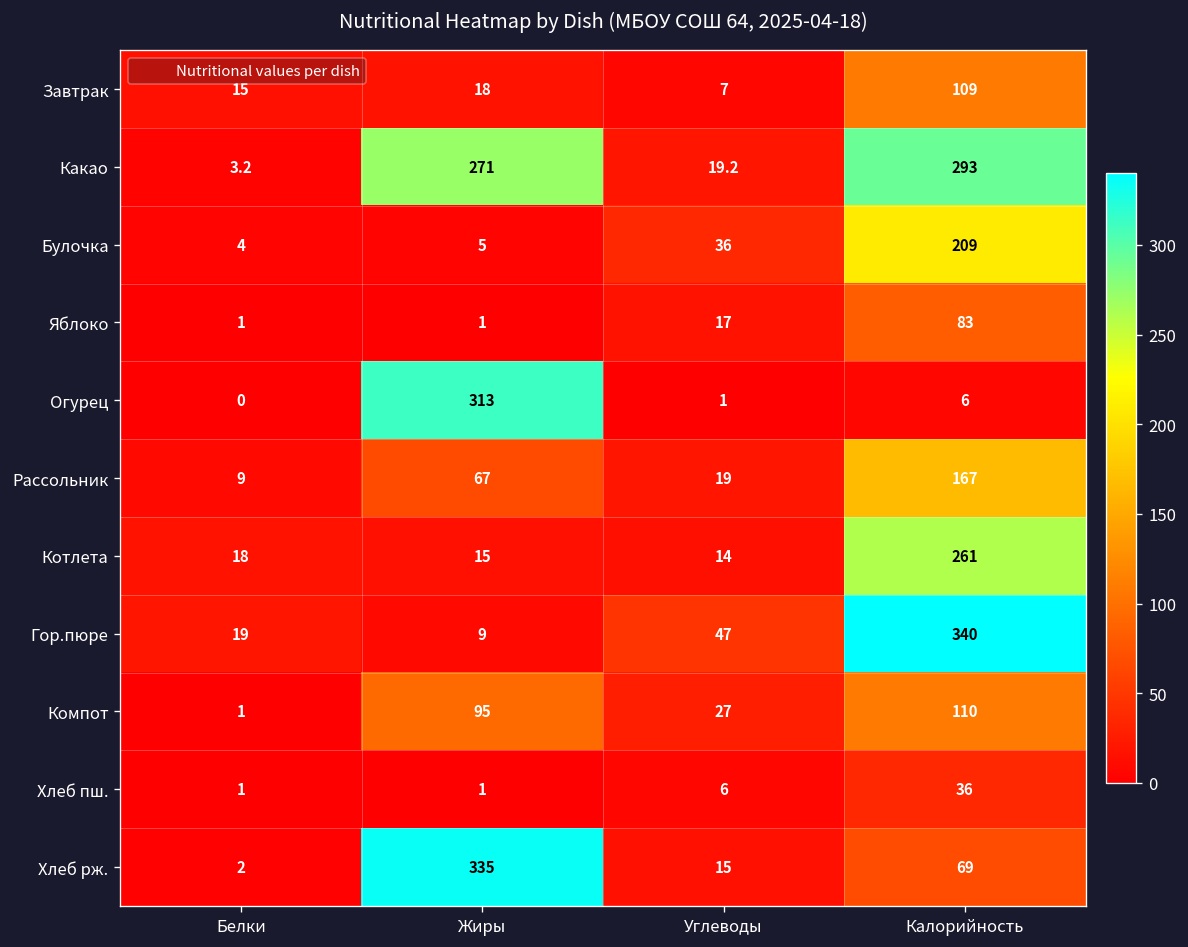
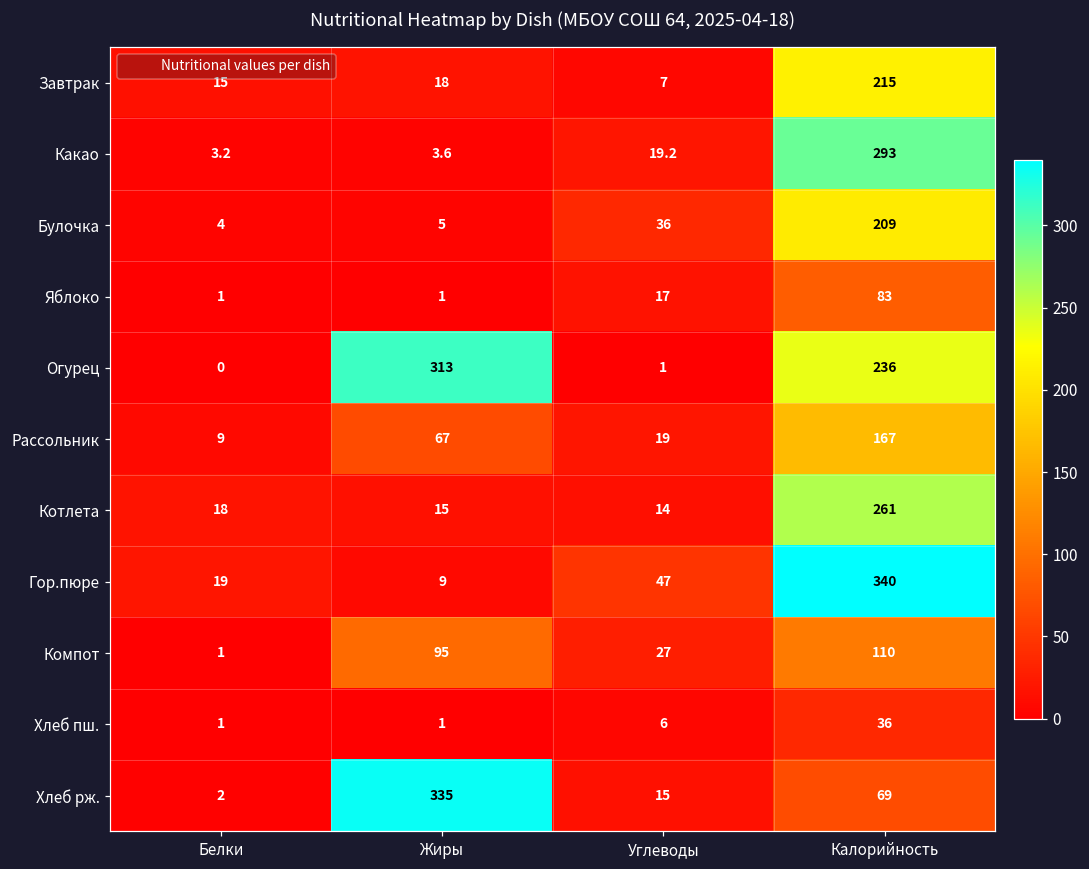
  {
    "Завтрак": {
      "Жиры": 18,
      "Углеводы": 7,
-     "Калорийность": 109
+     "Калорийность": 215
    },
    "Какао": {
      "Белки": 3.2,
-     "Жиры": 271,
+     "Жиры": 3.6,
      "Углеводы": 19.2,
      "Калорийность": 293
    },
    "Булочка": {
      "Белки": 4,
      "Жиры": 5,
      "Углеводы": 36,
      "Калорийность": 209
    },
    "Яблоко": {
      "Белки": 1,
      "Жиры": 1,
      "Углеводы": 17,
      "Калорийность": 83
    },
    "Огурец": {
      "Белки": 0,
      "Жиры": 313,
      "Углеводы": 1,
-     "Калорийность": 6
+     "Калорийность": 236
    },
    "Рассольник": {
      "Белки": 9,
      "Жиры": 67,
      "Углеводы": 19,
      "Калорийность": 167
    },
    "Котлета": {
      "Белки": 18,
      "Жиры": 15,
      "Углеводы": 14,
      "Калорийность": 261
    },
    "Гор.пюре": {
      "Белки": 19,
      "Жиры": 9,
      "Углеводы": 47,
      "Калорийность": 340
    },
    "Компот": {
      "Белки": 1,
      "Жиры": 95,
      "Углеводы": 27,
      "Калорийность": 110
    },
    "Хлеб пш.": {
      "Белки": 1,
      "Жиры": 1,
      "Углеводы": 6,
      "Калорийность": 36
    },
    "Хлеб рж.": {
      "Белки": 2,
      "Жиры": 335,
      "Углеводы": 15,
      "Калорийность": 69
    }
  }
